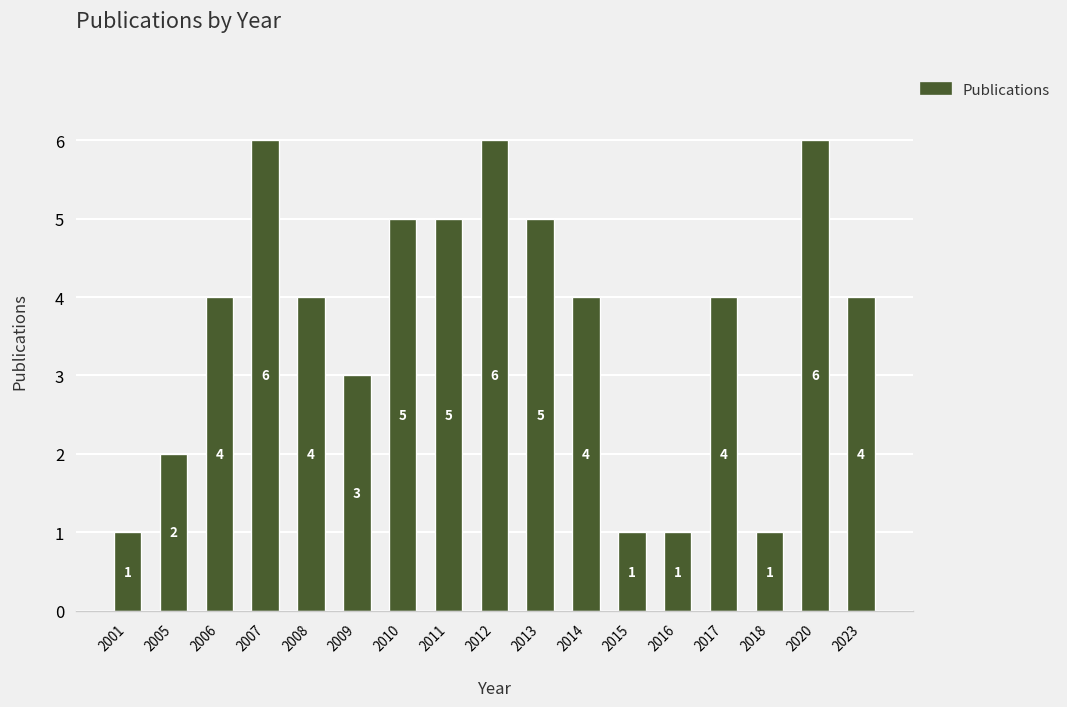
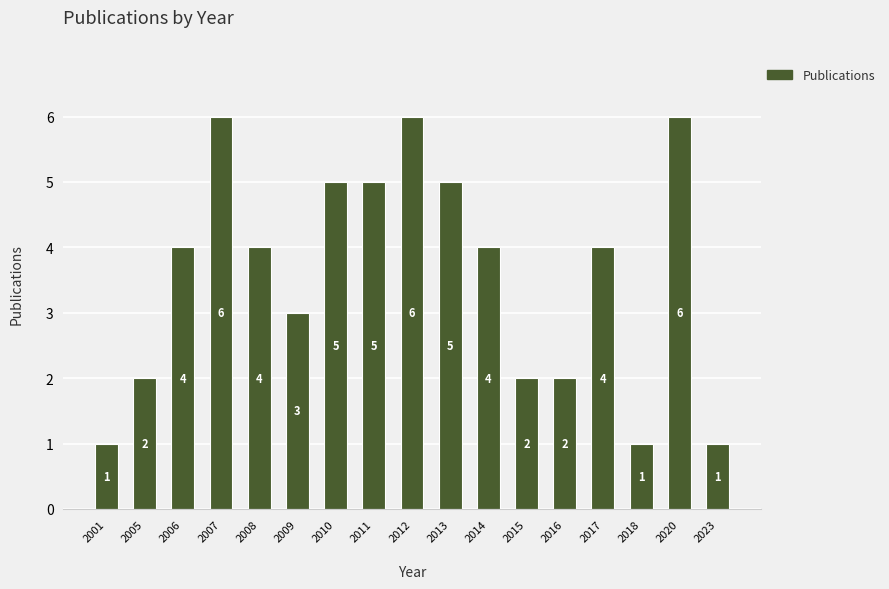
  {
    "2001": 1,
    "2005": 2,
    "2006": 4,
    "2007": 6,
    "2008": 4,
    "2009": 3,
    "2010": 5,
    "2011": 5,
    "2012": 6,
    "2013": 5,
    "2014": 4,
-   "2015": 1,
-   "2016": 1,
+   "2015": 2,
+   "2016": 2,
    "2017": 4,
    "2018": 1,
    "2020": 6,
-   "2023": 4
+   "2023": 1
  }
